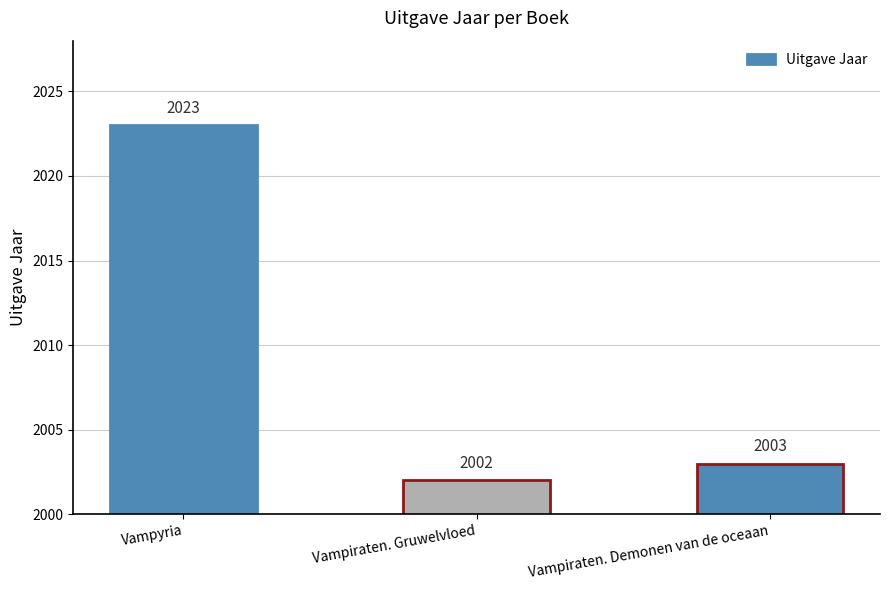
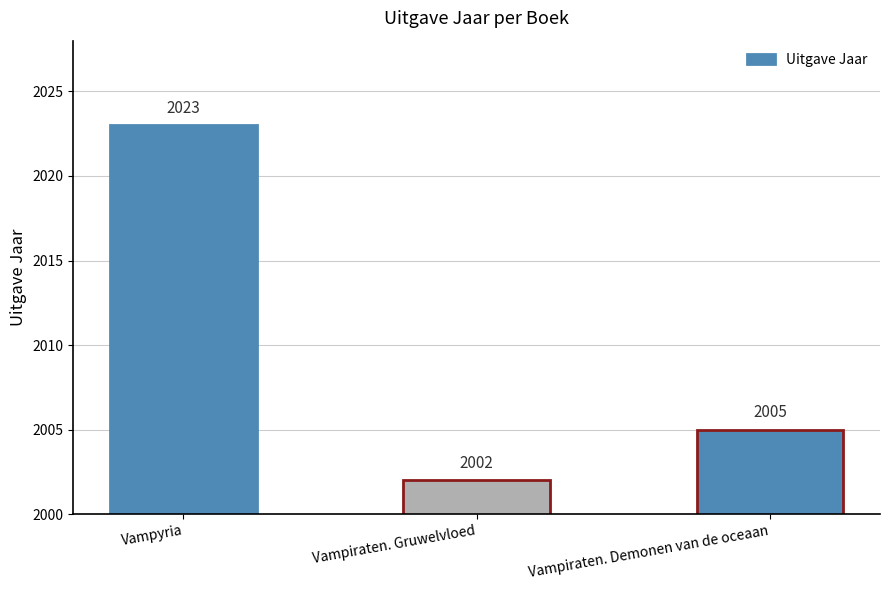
  {
    "Vampyria": 2023,
    "Vampiraten. Gruwelvloed": 2002,
-   "Vampiraten. Demonen van de oceaan": 2003
+   "Vampiraten. Demonen van de oceaan": 2005
  }
